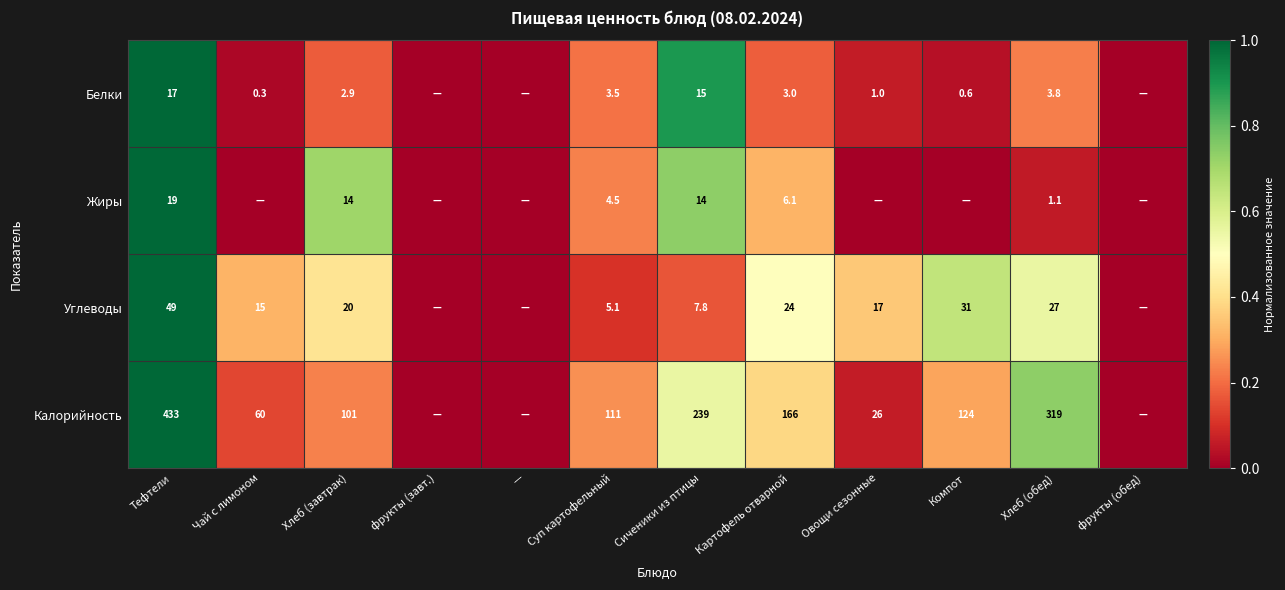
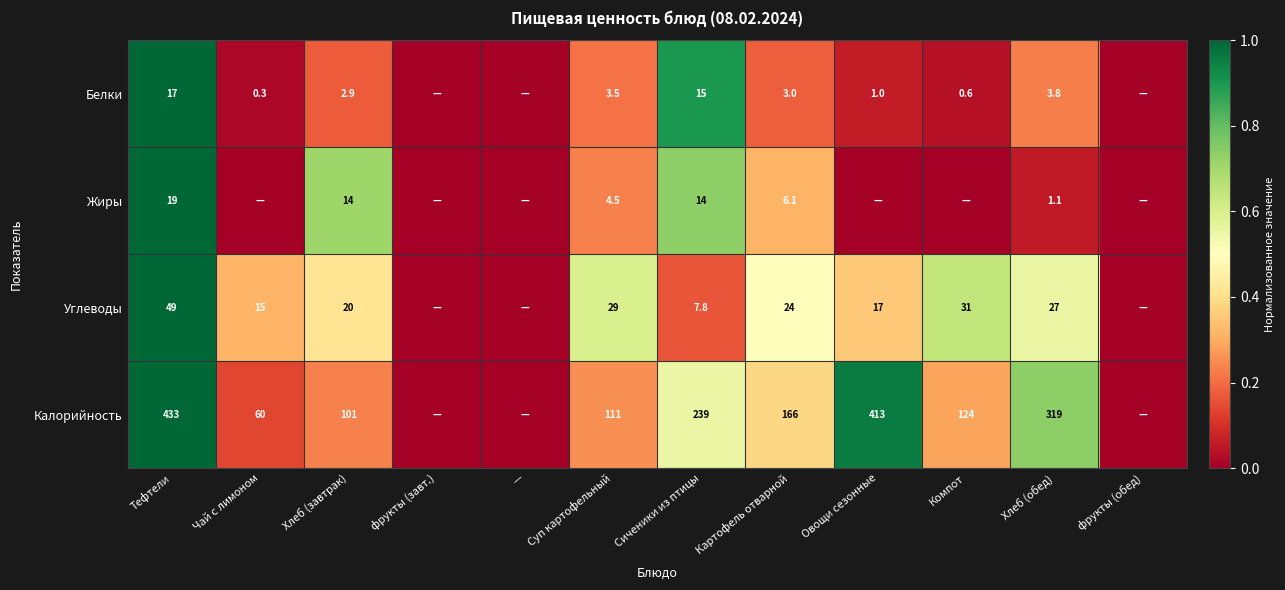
  {
    "Белки": {
      "Тефтели": 17,
      "Чай с лимоном": 0.3,
      "Хлеб (завтрак)": 2.9,
      "Суп картофельный": 3.5,
      "Сиченики из птицы": 15,
      "Картофель отварной": 3.0,
      "Овощи сезонные": 1.0,
      "Компот": 0.6,
      "Хлеб (обед)": 3.8
    },
    "Жиры": {
      "Тефтели": 19,
      "Хлеб (завтрак)": 14,
      "Суп картофельный": 4.5,
      "Сиченики из птицы": 14,
      "Картофель отварной": 6.1,
      "Хлеб (обед)": 1.1
    },
    "Углеводы": {
      "Тефтели": 49,
      "Чай с лимоном": 15,
      "Хлеб (завтрак)": 20,
-     "Суп картофельный": 5.1,
+     "Суп картофельный": 29,
      "Сиченики из птицы": 7.8,
      "Картофель отварной": 24,
      "Овощи сезонные": 17,
      "Компот": 31,
      "Хлеб (обед)": 27
    },
    "Калорийность": {
      "Тефтели": 433,
      "Чай с лимоном": 60,
      "Хлеб (завтрак)": 101,
      "Суп картофельный": 111,
      "Сиченики из птицы": 239,
      "Картофель отварной": 166,
-     "Овощи сезонные": 26,
+     "Овощи сезонные": 413,
      "Компот": 124,
      "Хлеб (обед)": 319
    }
  }
